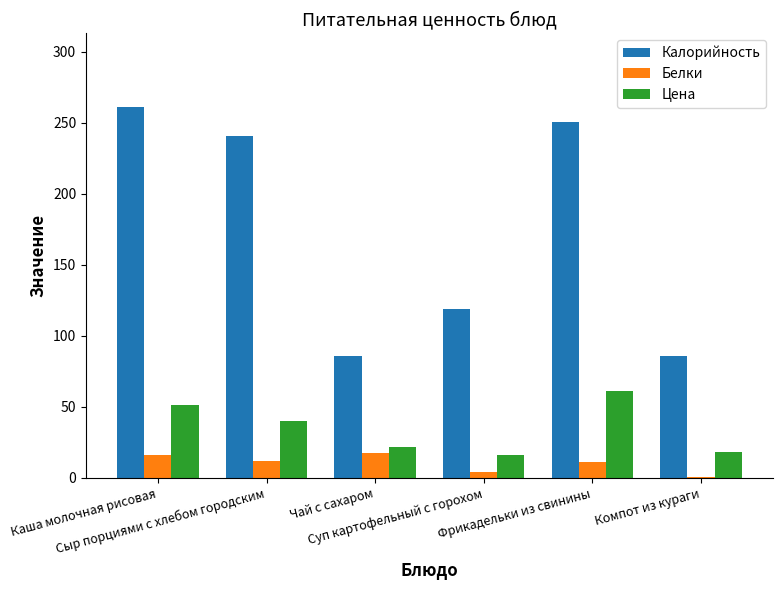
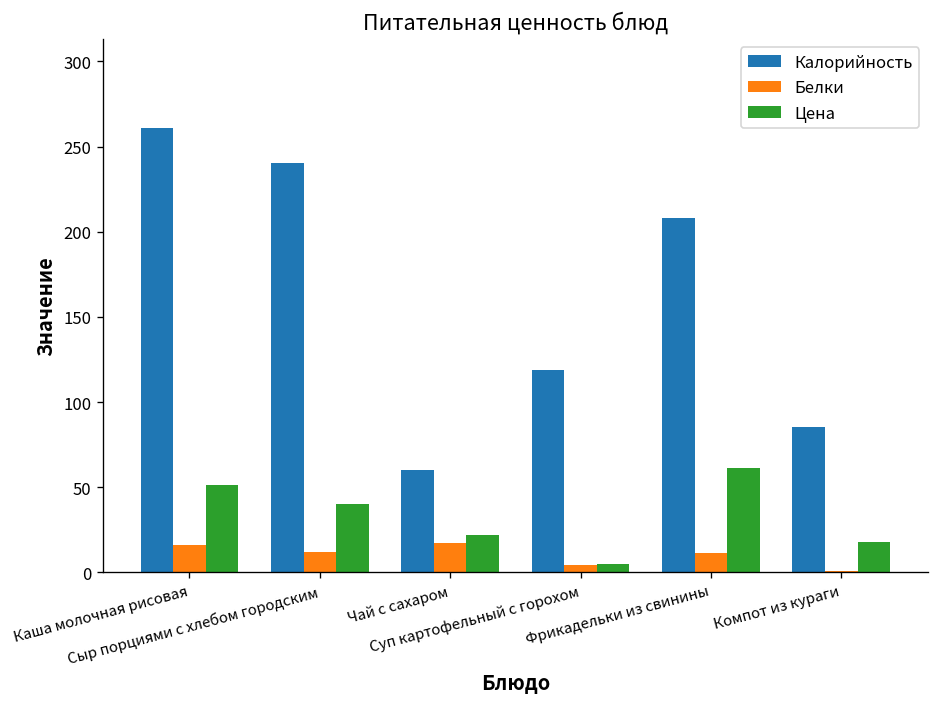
  {
    "Калорийность": {
      "Каша молочная рисовая": 261,
      "Сыр порциями с хлебом городским": 241,
-     "Чай с сахаром": 86,
+     "Чай с сахаром": 60,
      "Суп картофельный с горохом": 119,
-     "Фрикадельки из свинины": 250,
+     "Фрикадельки из свинины": 208,
      "Компот из кураги": 86
    },
    "Белки": {
      "Каша молочная рисовая": 16,
      "Сыр порциями с хлебом городским": 12,
      "Чай с сахаром": 17,
      "Суп картофельный с горохом": 4,
      "Фрикадельки из свинины": 11
    },
    "Цена": {
      "Каша молочная рисовая": 51,
      "Сыр порциями с хлебом городским": 40,
      "Чай с сахаром": 22,
-     "Суп картофельный с горохом": 16,
+     "Суп картофельный с горохом": 5,
      "Фрикадельки из свинины": 61,
      "Компот из кураги": 18
    }
  }
